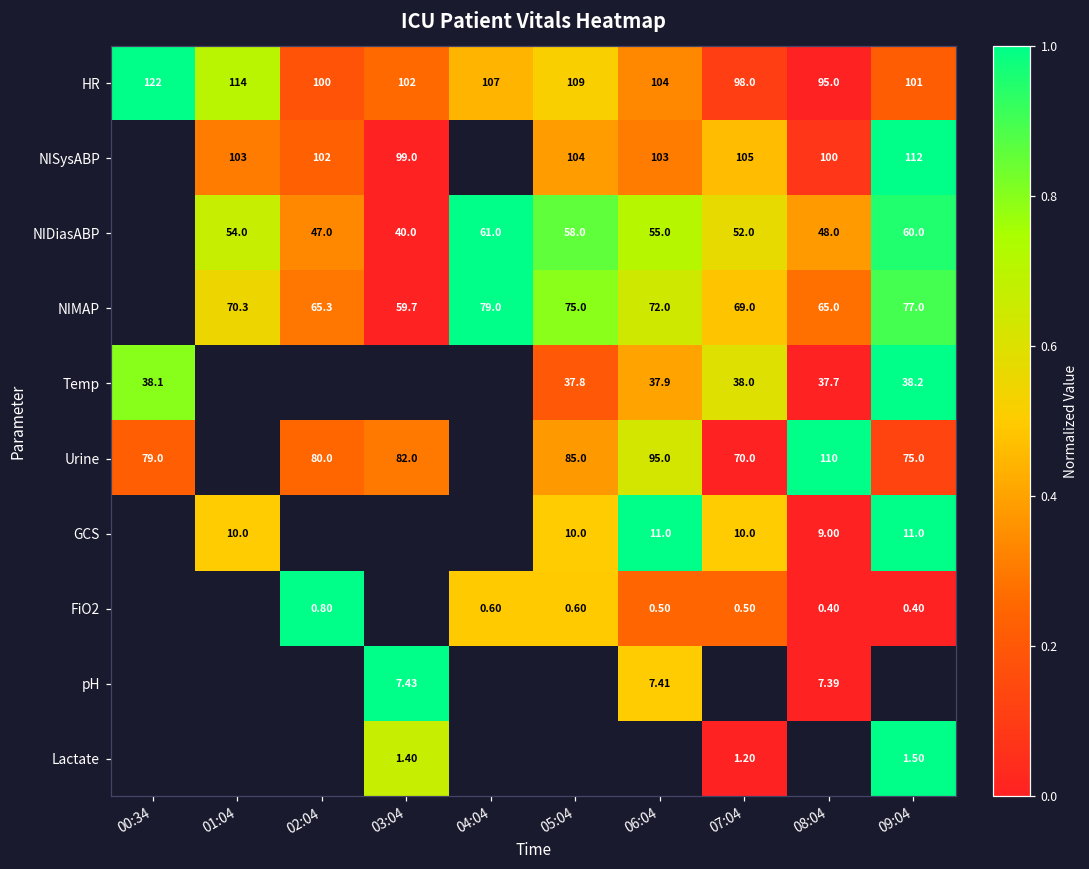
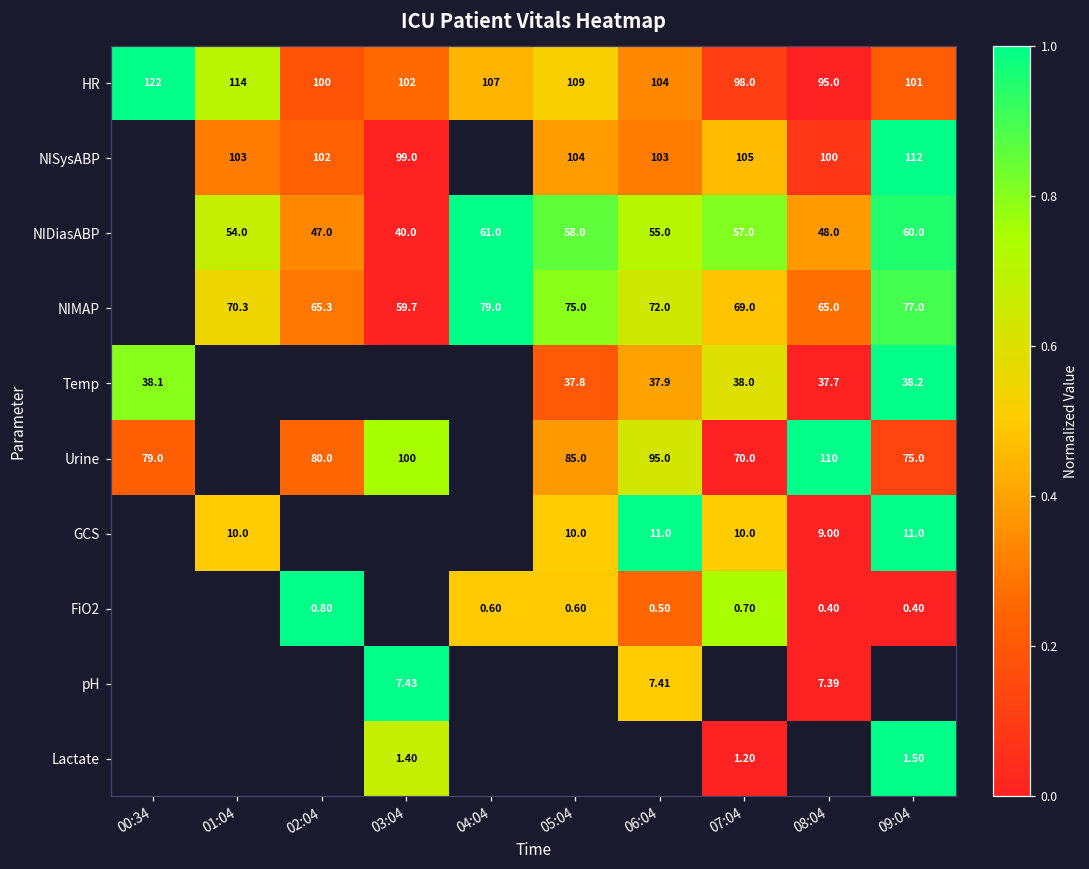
  {
    "HR": {
      "00:34": 122,
      "01:04": 114,
      "02:04": 100,
      "03:04": 102,
      "04:04": 107,
      "05:04": 109,
      "06:04": 104,
      "07:04": 98.0,
      "08:04": 95.0,
      "09:04": 101
    },
    "NISysABP": {
      "01:04": 103,
      "02:04": 102,
      "03:04": 99.0,
      "05:04": 104,
      "06:04": 103,
      "07:04": 105,
      "08:04": 100,
      "09:04": 112
    },
    "NIDiasABP": {
      "01:04": 54.0,
      "02:04": 47.0,
      "03:04": 40.0,
      "04:04": 61.0,
      "05:04": 58.0,
      "06:04": 55.0,
-     "07:04": 52.0,
+     "07:04": 57.0,
      "08:04": 48.0,
      "09:04": 60.0
    },
    "NIMAP": {
      "01:04": 70.3,
      "02:04": 65.3,
      "03:04": 59.7,
      "04:04": 79.0,
      "05:04": 75.0,
      "06:04": 72.0,
      "07:04": 69.0,
      "08:04": 65.0,
      "09:04": 77.0
    },
    "Temp": {
      "00:34": 38.1,
      "05:04": 37.8,
      "06:04": 37.9,
      "07:04": 38.0,
      "08:04": 37.7,
      "09:04": 38.2
    },
    "Urine": {
      "00:34": 79.0,
      "02:04": 80.0,
-     "03:04": 82.0,
+     "03:04": 100,
      "05:04": 85.0,
      "06:04": 95.0,
      "07:04": 70.0,
      "08:04": 110,
      "09:04": 75.0
    },
    "GCS": {
      "01:04": 10.0,
      "05:04": 10.0,
      "06:04": 11.0,
      "07:04": 10.0,
      "08:04": 9.00,
      "09:04": 11.0
    },
    "FiO2": {
      "02:04": 0.80,
      "04:04": 0.60,
      "05:04": 0.60,
      "06:04": 0.50,
-     "07:04": 0.50,
+     "07:04": 0.70,
      "08:04": 0.40,
      "09:04": 0.40
    },
    "pH": {
      "03:04": 7.43,
      "06:04": 7.41,
      "08:04": 7.39
    },
    "Lactate": {
      "03:04": 1.40,
      "07:04": 1.20,
      "09:04": 1.50
    }
  }
